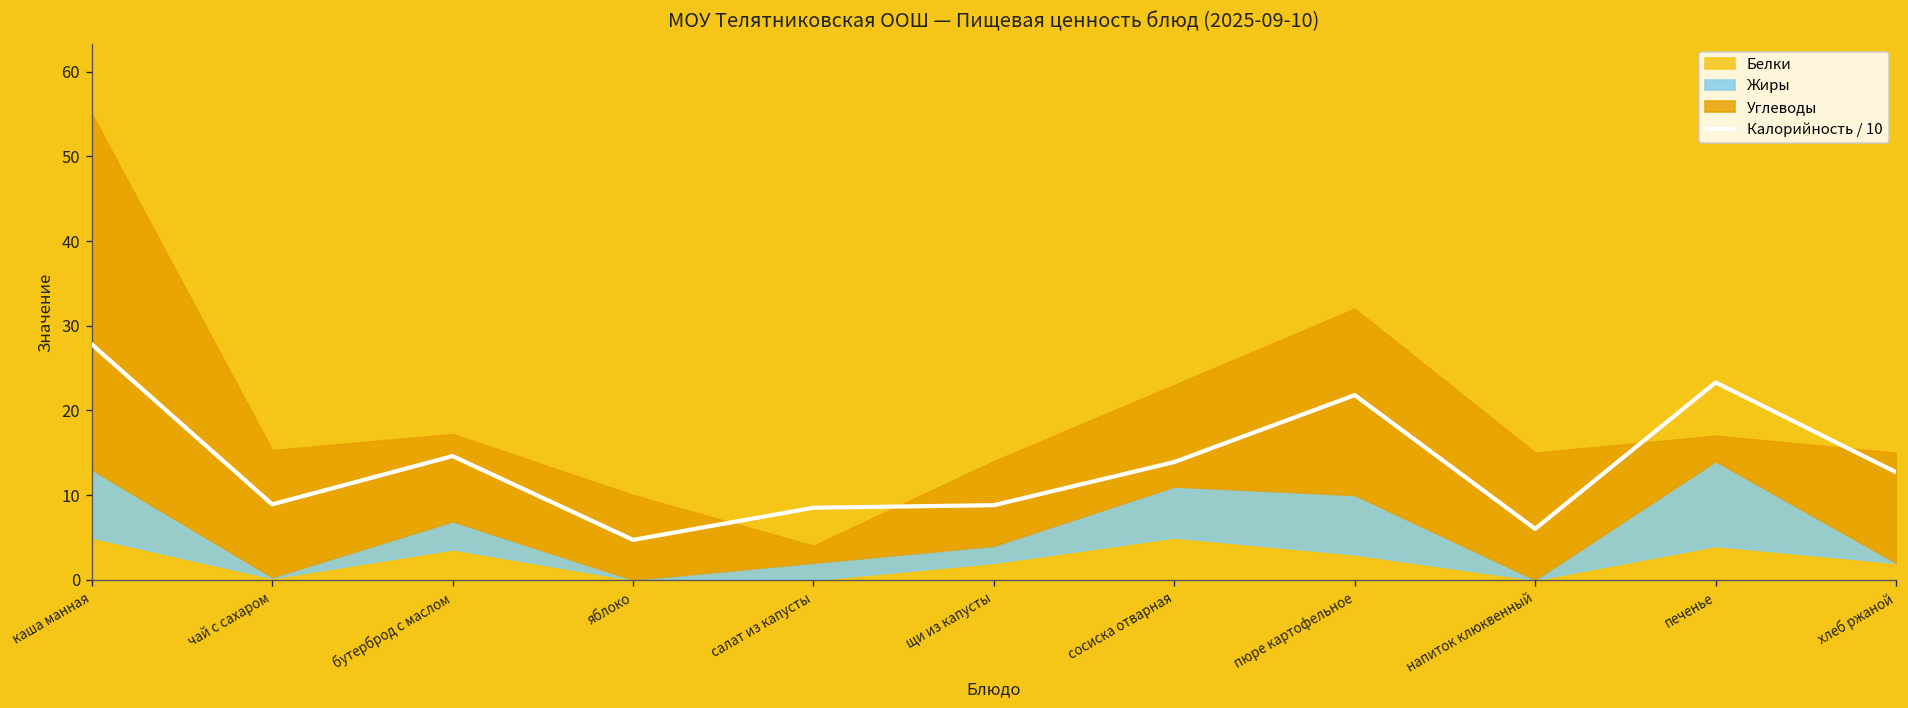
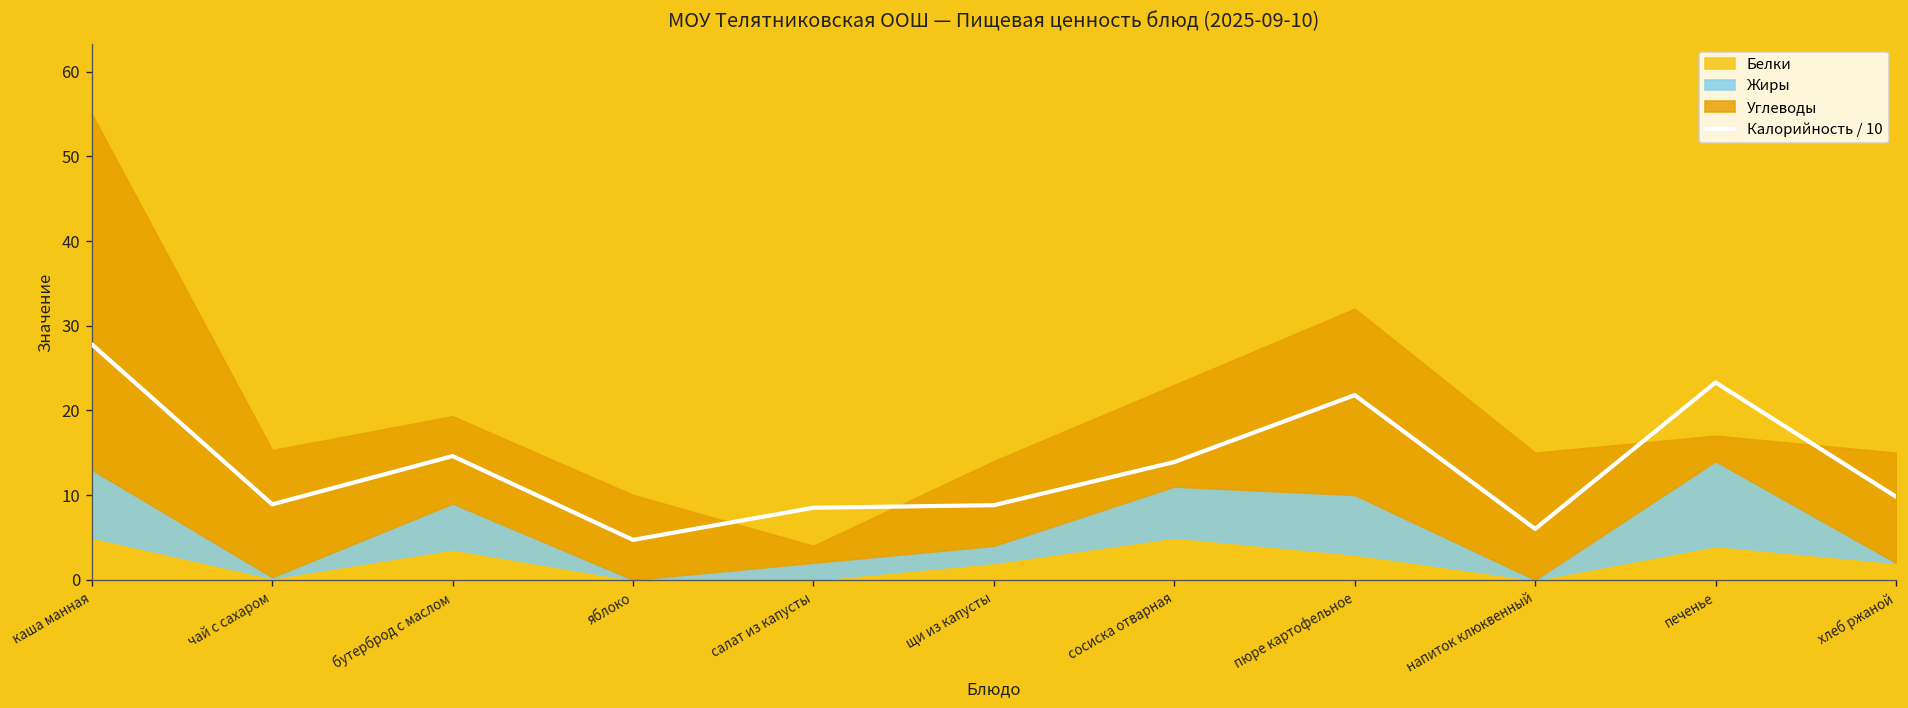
  {
    "Калорийность / 10": {
      "каша манная": 28,
      "чай с сахаром": 9,
      "бутерброд с маслом": 15,
      "яблоко": 5,
      "салат из капусты": 9,
      "щи из капусты": 9,
      "сосиска отварная": 14,
      "пюре картофельное": 22,
      "напиток клюквенный": 6,
      "печенье": 23,
-     "хлеб ржаной": 13
+     "хлеб ржаной": 10
    },
    "Жиры": {
      "каша манная": 8,
-     "бутерброд с маслом": 3,
+     "бутерброд с маслом": 5,
      "салат из капусты": 2,
      "щи из капусты": 2,
      "сосиска отварная": 6,
      "пюре картофельное": 7,
      "печенье": 10
    }
  }
